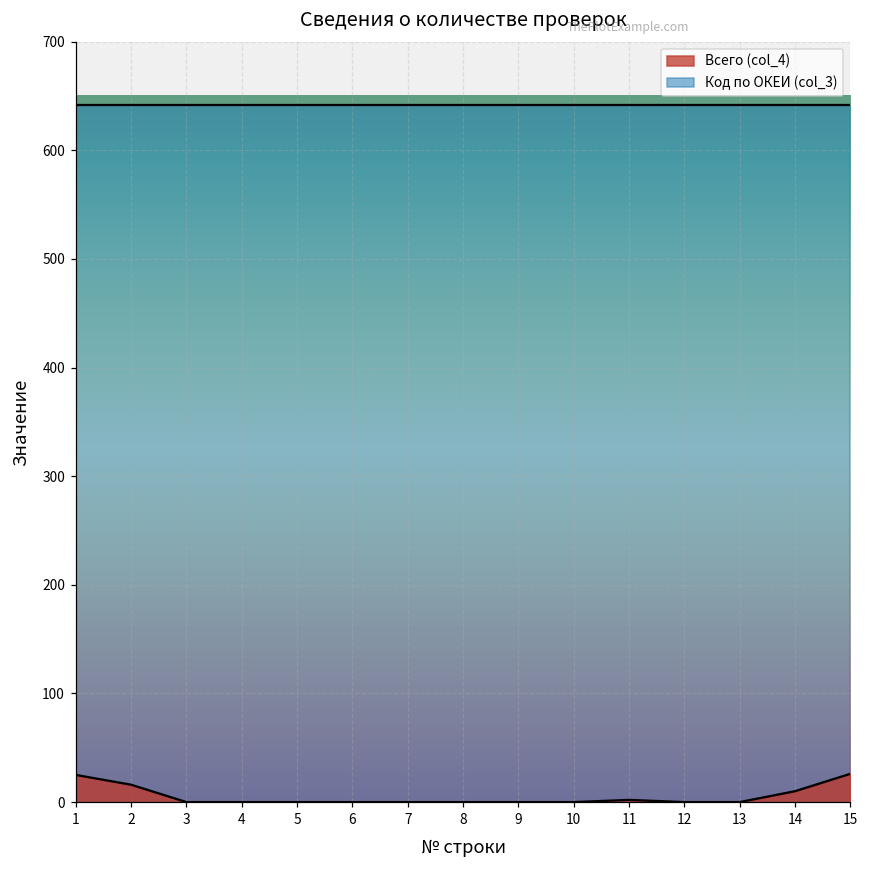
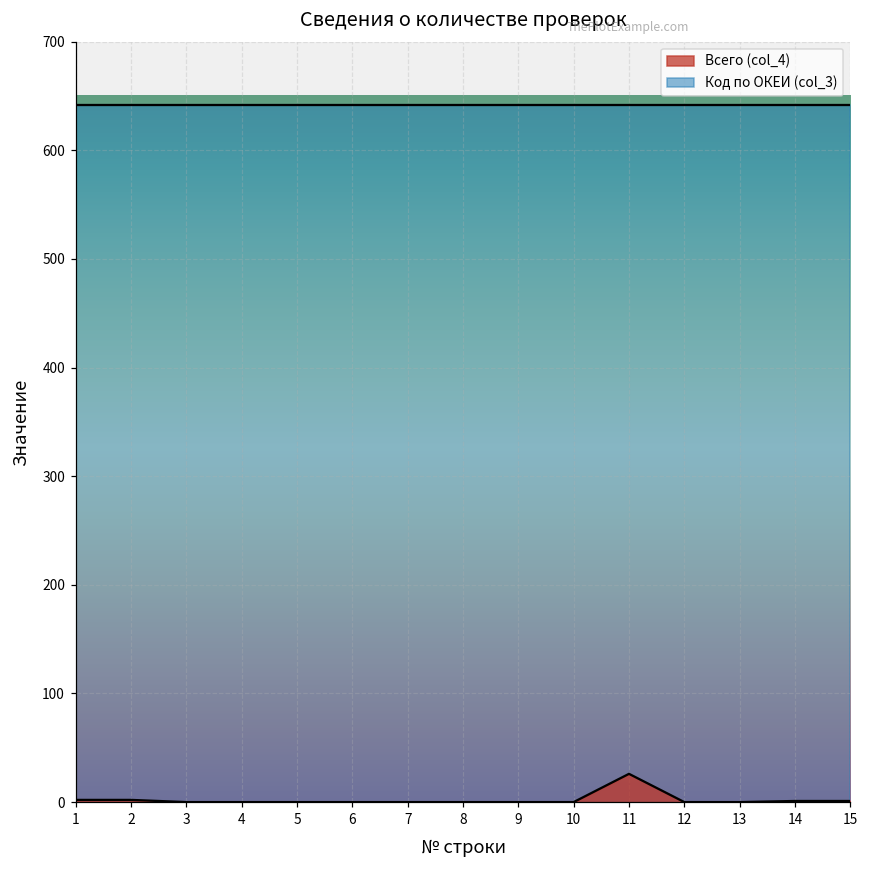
  {
    "Всего (col_4)": {
-     "1": 30,
-     "2": 20,
+     "1": 0,
+     "2": 0,
      "3": 0,
      "4": 0,
      "5": 0,
      "6": 0,
      "7": 0,
      "8": 0,
      "9": 0,
      "10": 0,
-     "11": 0,
+     "11": 30,
      "12": 0,
      "13": 0,
-     "14": 10,
-     "15": 30
+     "14": 0,
+     "15": 0
    },
    "Код по ОКЕИ (col_3)": {
      "1": 640,
      "2": 640,
      "3": 640,
      "4": 640,
      "5": 640,
      "6": 640,
      "7": 640,
      "8": 640,
      "9": 640,
      "10": 640,
      "11": 640,
      "12": 640,
      "13": 640,
      "14": 640,
      "15": 640
    }
  }
